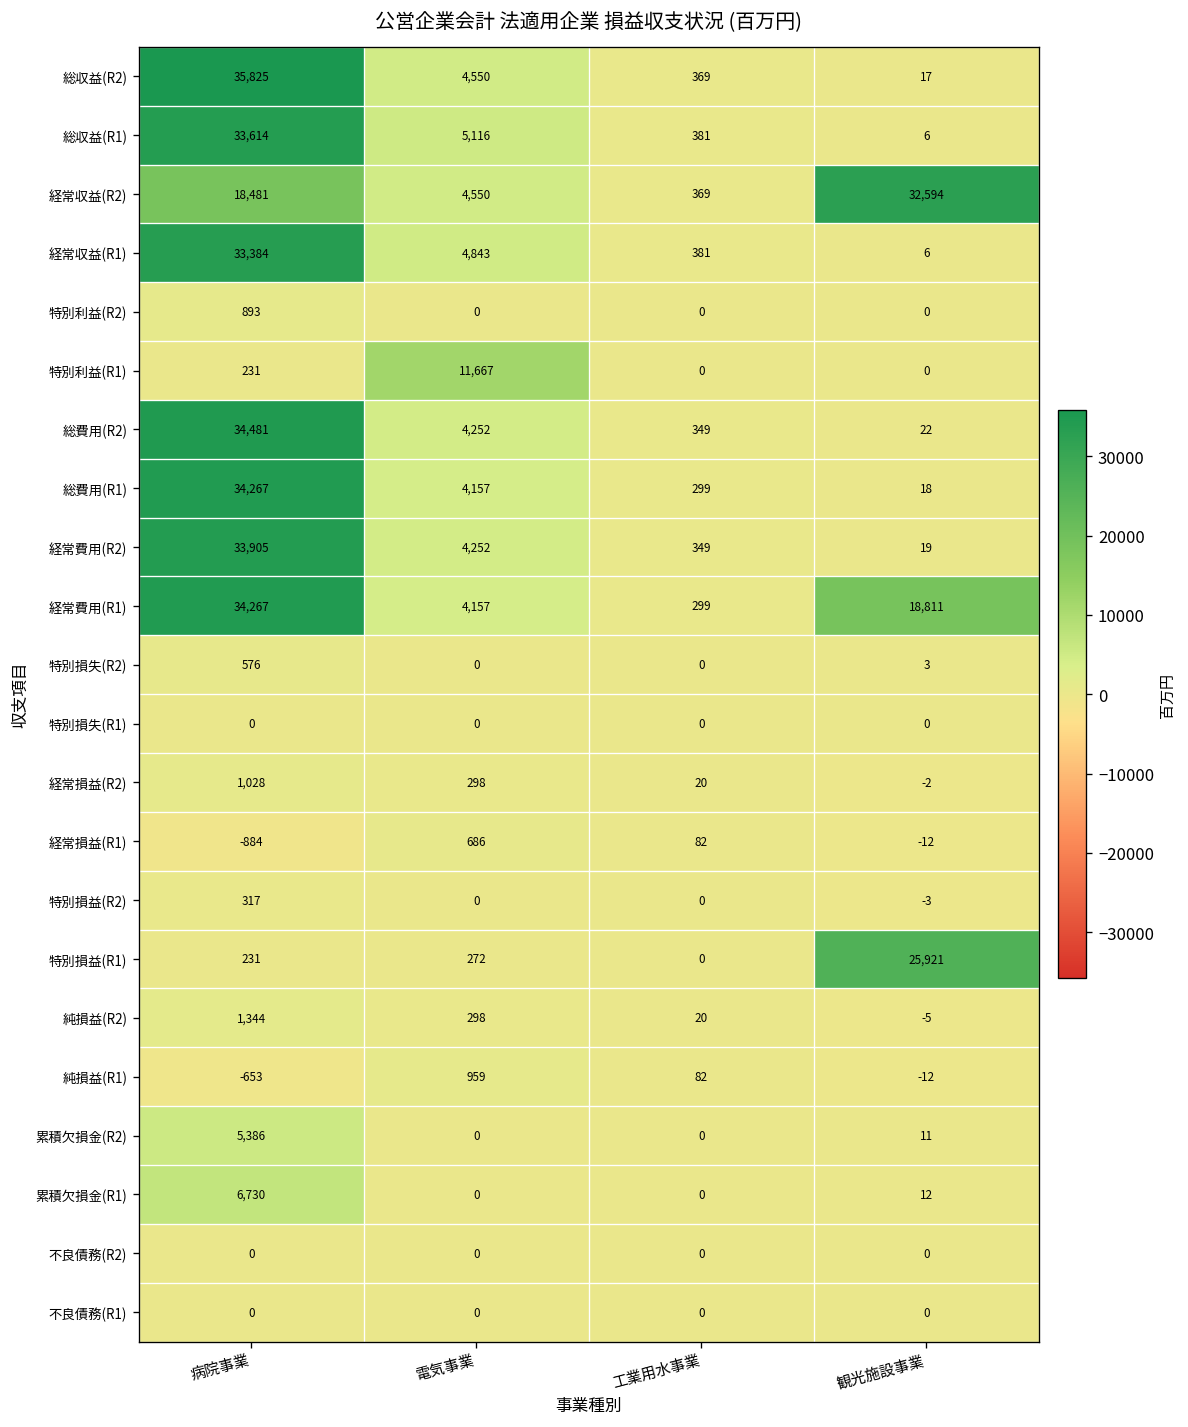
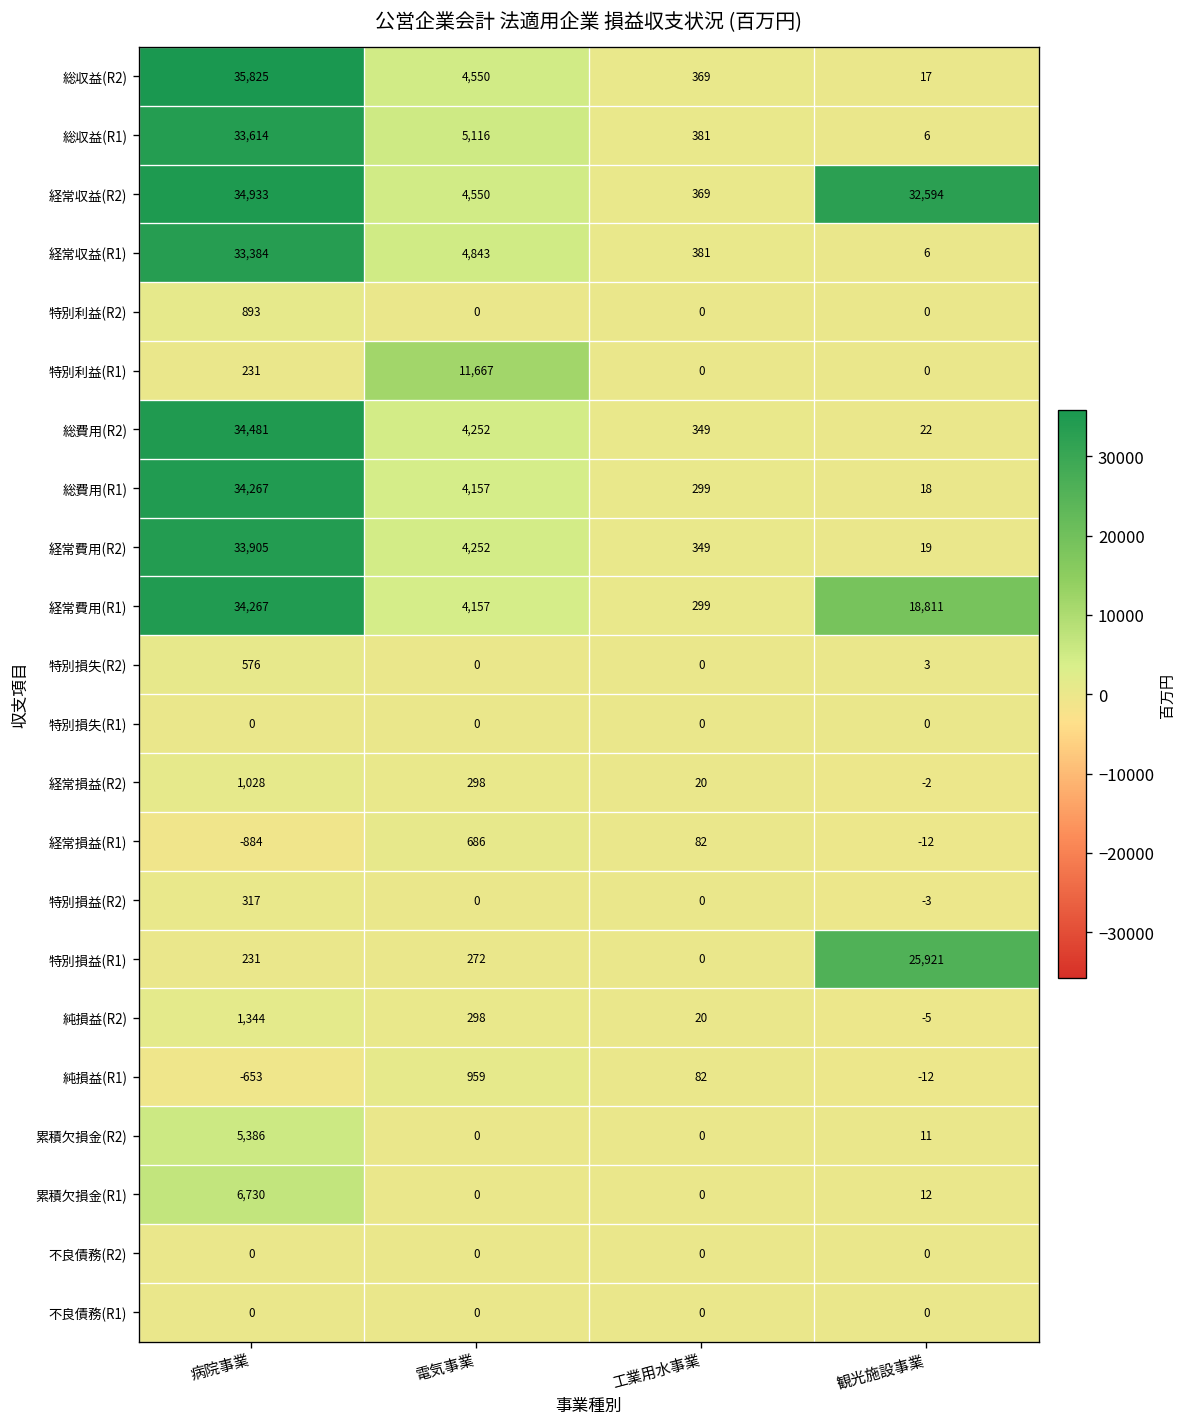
  {
    "総収益(R2)": {
      "病院事業": "35,825",
      "電気事業": "4,550",
      "工業用水事業": "369",
      "観光施設事業": "17"
    },
    "総収益(R1)": {
      "病院事業": "33,614",
      "電気事業": "5,116",
      "工業用水事業": "381",
      "観光施設事業": "6"
    },
    "経常収益(R2)": {
-     "病院事業": "18,481",
+     "病院事業": "34,933",
      "電気事業": "4,550",
      "工業用水事業": "369",
      "観光施設事業": "32,594"
    },
    "経常収益(R1)": {
      "病院事業": "33,384",
      "電気事業": "4,843",
      "工業用水事業": "381",
      "観光施設事業": "6"
    },
    "特別利益(R2)": {
      "病院事業": "893",
      "電気事業": "0",
      "工業用水事業": "0",
      "観光施設事業": "0"
    },
    "特別利益(R1)": {
      "病院事業": "231",
      "電気事業": "11,667",
      "工業用水事業": "0",
      "観光施設事業": "0"
    },
    "総費用(R2)": {
      "病院事業": "34,481",
      "電気事業": "4,252",
      "工業用水事業": "349",
      "観光施設事業": "22"
    },
    "総費用(R1)": {
      "病院事業": "34,267",
      "電気事業": "4,157",
      "工業用水事業": "299",
      "観光施設事業": "18"
    },
    "経常費用(R2)": {
      "病院事業": "33,905",
      "電気事業": "4,252",
      "工業用水事業": "349",
      "観光施設事業": "19"
    },
    "経常費用(R1)": {
      "病院事業": "34,267",
      "電気事業": "4,157",
      "工業用水事業": "299",
      "観光施設事業": "18,811"
    },
    "特別損失(R2)": {
      "病院事業": "576",
      "電気事業": "0",
      "工業用水事業": "0",
      "観光施設事業": "3"
    },
    "特別損失(R1)": {
      "病院事業": "0",
      "電気事業": "0",
      "工業用水事業": "0",
      "観光施設事業": "0"
    },
    "経常損益(R2)": {
      "病院事業": "1,028",
      "電気事業": "298",
      "工業用水事業": "20",
      "観光施設事業": "-2"
    },
    "経常損益(R1)": {
      "病院事業": "-884",
      "電気事業": "686",
      "工業用水事業": "82",
      "観光施設事業": "-12"
    },
    "特別損益(R2)": {
      "病院事業": "317",
      "電気事業": "0",
      "工業用水事業": "0",
      "観光施設事業": "-3"
    },
    "特別損益(R1)": {
      "病院事業": "231",
      "電気事業": "272",
      "工業用水事業": "0",
      "観光施設事業": "25,921"
    },
    "純損益(R2)": {
      "病院事業": "1,344",
      "電気事業": "298",
      "工業用水事業": "20",
      "観光施設事業": "-5"
    },
    "純損益(R1)": {
      "病院事業": "-653",
      "電気事業": "959",
      "工業用水事業": "82",
      "観光施設事業": "-12"
    },
    "累積欠損金(R2)": {
      "病院事業": "5,386",
      "電気事業": "0",
      "工業用水事業": "0",
      "観光施設事業": "11"
    },
    "累積欠損金(R1)": {
      "病院事業": "6,730",
      "電気事業": "0",
      "工業用水事業": "0",
      "観光施設事業": "12"
    },
    "不良債務(R2)": {
      "病院事業": "0",
      "電気事業": "0",
      "工業用水事業": "0",
      "観光施設事業": "0"
    },
    "不良債務(R1)": {
      "病院事業": "0",
      "電気事業": "0",
      "工業用水事業": "0",
      "観光施設事業": "0"
    }
  }
